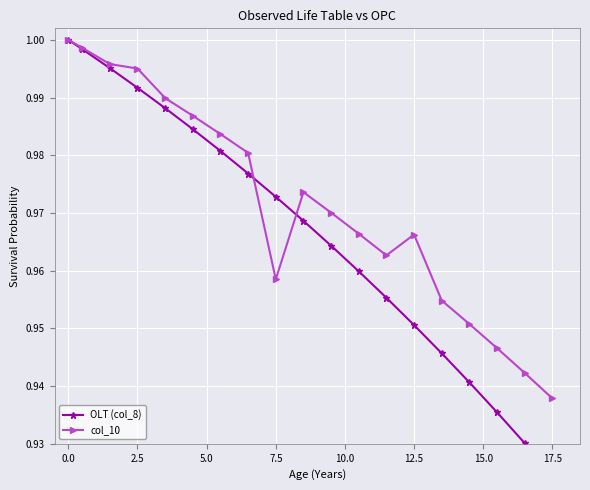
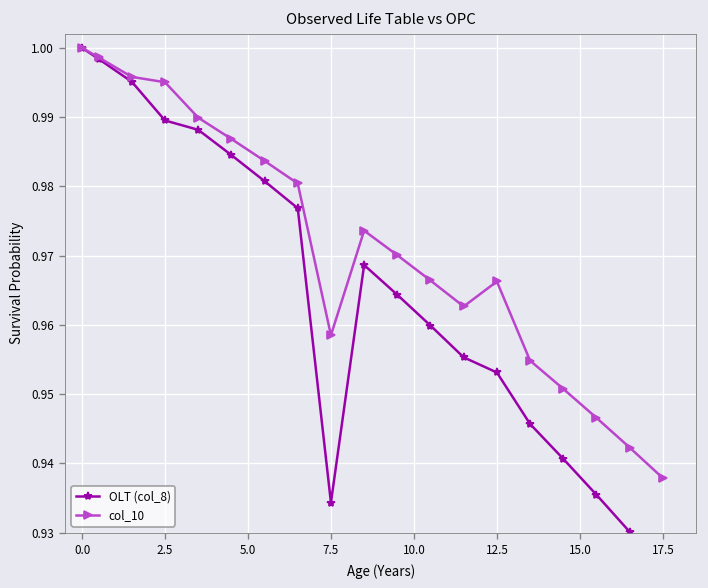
  {
    "OLT (col_8)": {
-     "2.5": 0.992,
-     "7.5": 0.973,
-     "12.5": 0.951
+     "2.5": 0.990,
+     "7.5": 0.934,
+     "12.5": 0.953
    },
    "col_10": {
      "2.5": 0.995,
      "7.5": 0.958,
      "12.5": 0.966,
      "17.5": 0.938
    }
  }
